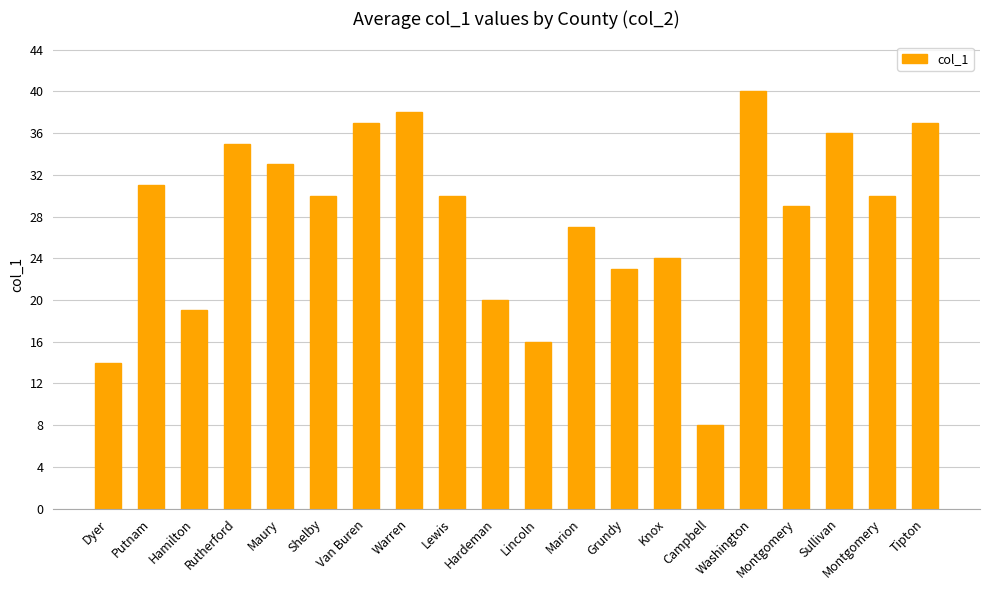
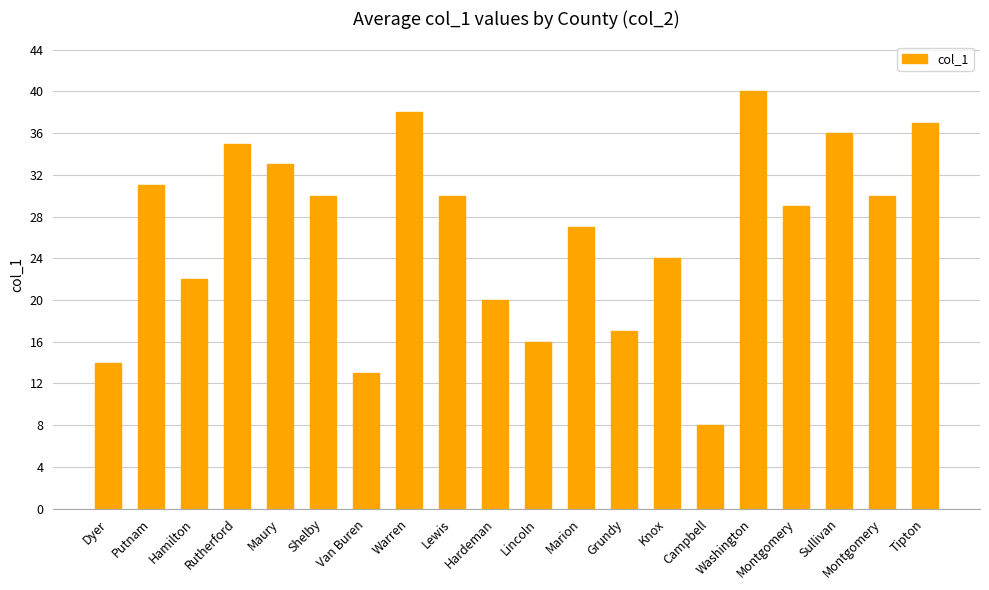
  {
    "Dyer": 14,
    "Putnam": 31,
-   "Hamilton": 19,
+   "Hamilton": 22,
    "Rutherford": 35,
    "Maury": 33,
    "Shelby": 30,
-   "Van Buren": 37,
+   "Van Buren": 13,
    "Warren": 38,
    "Lewis": 30,
    "Hardeman": 20,
    "Lincoln": 16,
    "Marion": 27,
-   "Grundy": 23,
+   "Grundy": 17,
    "Knox": 24,
    "Campbell": 8,
    "Washington": 40,
    "Sullivan": 36,
    "Tipton": 37
  }
